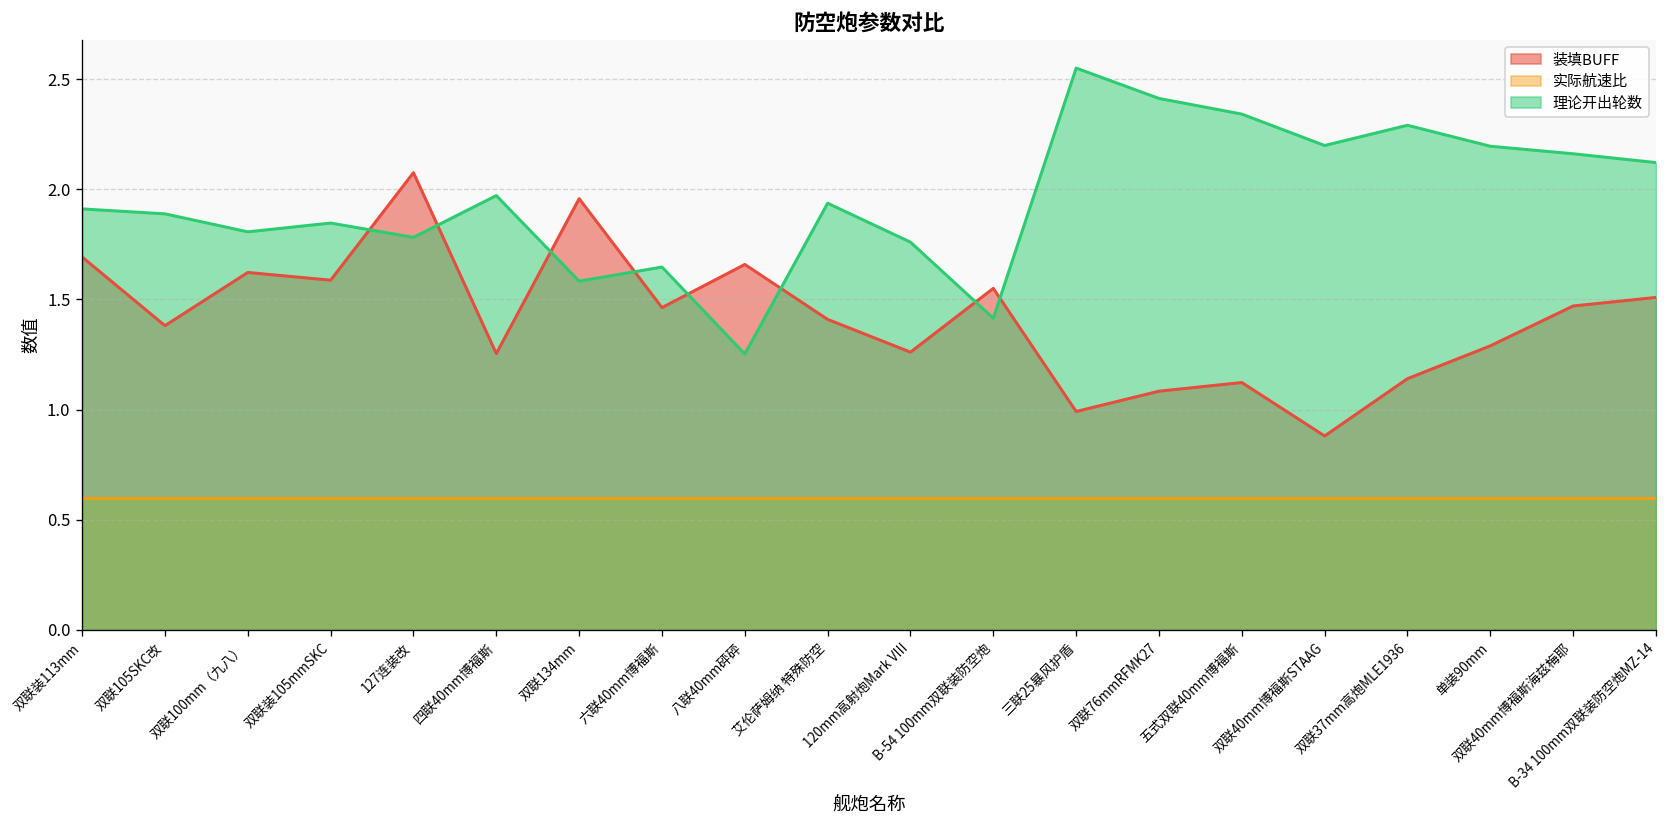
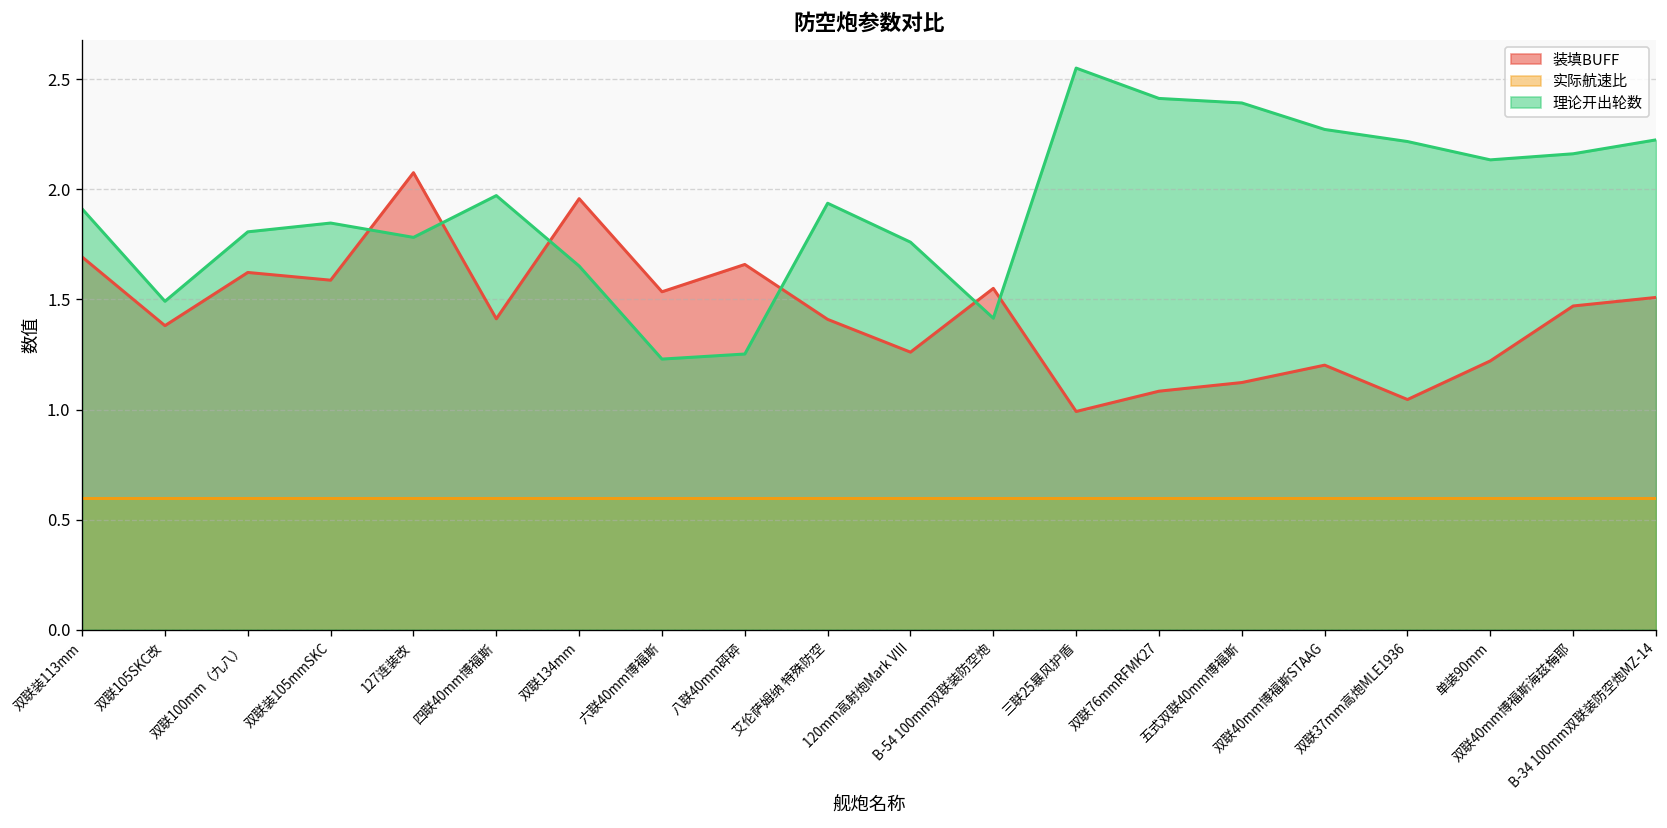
  {
    "装填BUFF": {
      "双联装113mm": 1.69,
      "双联105SKC改": 1.38,
      "双联100mm（九八）": 1.62,
      "双联装105mmSKC": 1.59,
      "127连装改": 2.08,
-     "四联40mm博福斯": 1.25,
+     "四联40mm博福斯": 1.41,
      "双联134mm": 1.96,
-     "六联40mm博福斯": 1.46,
+     "六联40mm博福斯": 1.53,
      "八联40mm砰砰": 1.66,
      "艾伦萨姆纳 特殊防空": 1.41,
      "120mm高射炮Mark VIII": 1.26,
      "B-54 100mm双联装防空炮": 1.55,
      "三联25暴风护盾": 0.99,
      "双联76mmRFMK27": 1.08,
      "五式双联40mm博福斯": 1.12,
-     "双联40mm博福斯STAAG": 0.88,
-     "双联37mm高炮MLE1936": 1.14,
-     "单装90mm": 1.29,
+     "双联40mm博福斯STAAG": 1.20,
+     "双联37mm高炮MLE1936": 1.05,
+     "单装90mm": 1.22,
      "双联40mm博福斯海兹梅耶": 1.47,
      "B-34 100mm双联装防空炮MZ-14": 1.51
    },
    "实际航速比": {
      "双联装113mm": 0.60,
      "双联105SKC改": 0.60,
      "双联100mm（九八）": 0.60,
      "双联装105mmSKC": 0.60,
      "127连装改": 0.60,
      "四联40mm博福斯": 0.60,
      "双联134mm": 0.60,
      "六联40mm博福斯": 0.60,
      "八联40mm砰砰": 0.60,
      "艾伦萨姆纳 特殊防空": 0.60,
      "120mm高射炮Mark VIII": 0.60,
      "B-54 100mm双联装防空炮": 0.60,
      "三联25暴风护盾": 0.60,
      "双联76mmRFMK27": 0.60,
      "五式双联40mm博福斯": 0.60,
      "双联40mm博福斯STAAG": 0.60,
      "双联37mm高炮MLE1936": 0.60,
      "单装90mm": 0.60,
      "双联40mm博福斯海兹梅耶": 0.60,
      "B-34 100mm双联装防空炮MZ-14": 0.60
    },
    "理论开出轮数": {
      "双联装113mm": 1.91,
-     "双联105SKC改": 1.89,
+     "双联105SKC改": 1.49,
      "双联100mm（九八）": 1.81,
      "双联装105mmSKC": 1.85,
      "127连装改": 1.78,
      "四联40mm博福斯": 1.97,
-     "双联134mm": 1.58,
-     "六联40mm博福斯": 1.65,
+     "双联134mm": 1.65,
+     "六联40mm博福斯": 1.23,
      "八联40mm砰砰": 1.25,
      "艾伦萨姆纳 特殊防空": 1.94,
      "120mm高射炮Mark VIII": 1.76,
      "B-54 100mm双联装防空炮": 1.41,
      "三联25暴风护盾": 2.55,
      "双联76mmRFMK27": 2.41,
-     "五式双联40mm博福斯": 2.34,
-     "双联40mm博福斯STAAG": 2.20,
-     "双联37mm高炮MLE1936": 2.29,
-     "单装90mm": 2.20,
+     "五式双联40mm博福斯": 2.39,
+     "双联40mm博福斯STAAG": 2.27,
+     "双联37mm高炮MLE1936": 2.22,
+     "单装90mm": 2.13,
      "双联40mm博福斯海兹梅耶": 2.16,
-     "B-34 100mm双联装防空炮MZ-14": 2.12
+     "B-34 100mm双联装防空炮MZ-14": 2.22
    }
  }
